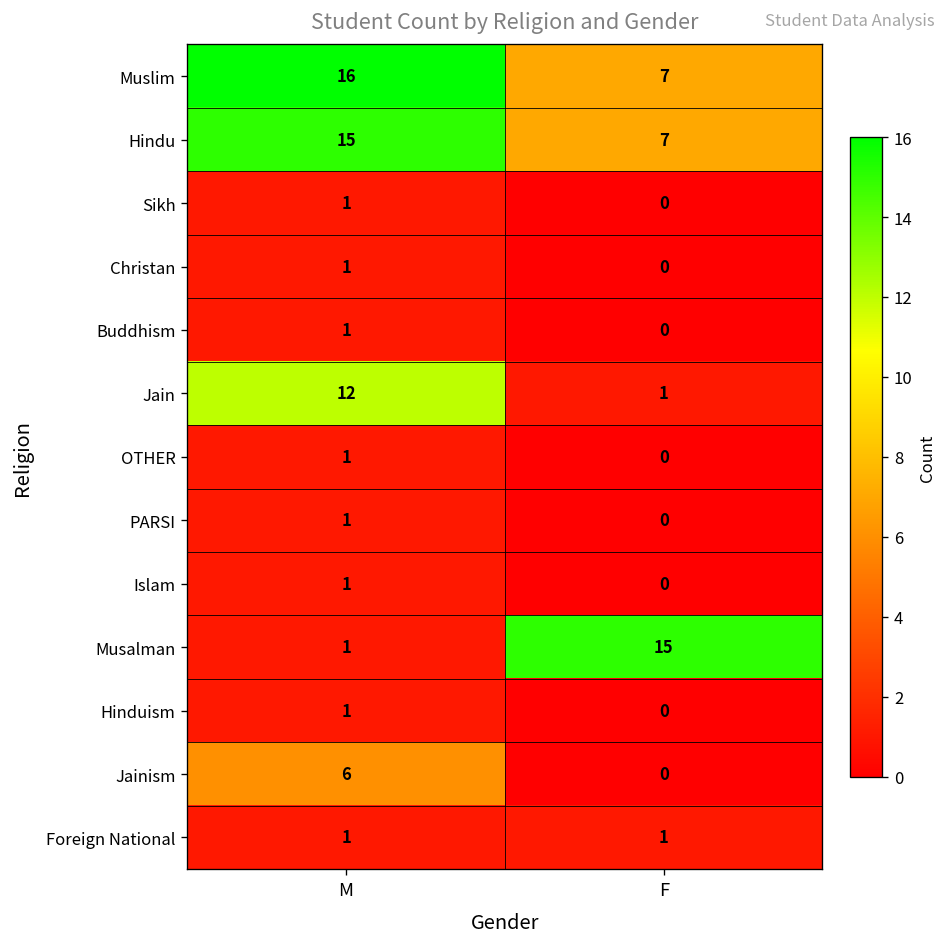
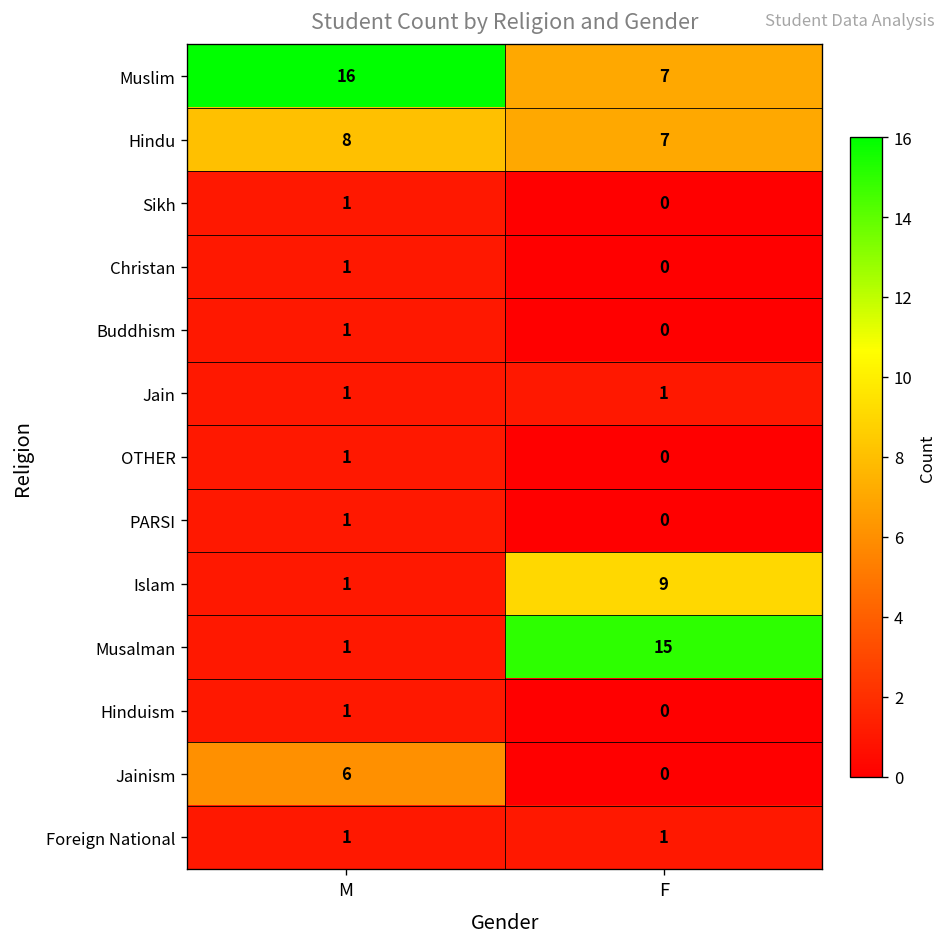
  {
    "Muslim": {
      "M": 16,
      "F": 7
    },
    "Hindu": {
-     "M": 15,
+     "M": 8,
      "F": 7
    },
    "Sikh": {
      "M": 1,
      "F": 0
    },
    "Christan": {
      "M": 1,
      "F": 0
    },
    "Buddhism": {
      "M": 1,
      "F": 0
    },
    "Jain": {
-     "M": 12,
+     "M": 1,
      "F": 1
    },
    "OTHER": {
      "M": 1,
      "F": 0
    },
    "PARSI": {
      "M": 1,
      "F": 0
    },
    "Islam": {
      "M": 1,
-     "F": 0
+     "F": 9
    },
    "Musalman": {
      "M": 1,
      "F": 15
    },
    "Hinduism": {
      "M": 1,
      "F": 0
    },
    "Jainism": {
      "M": 6,
      "F": 0
    },
    "Foreign National": {
      "M": 1,
      "F": 1
    }
  }
